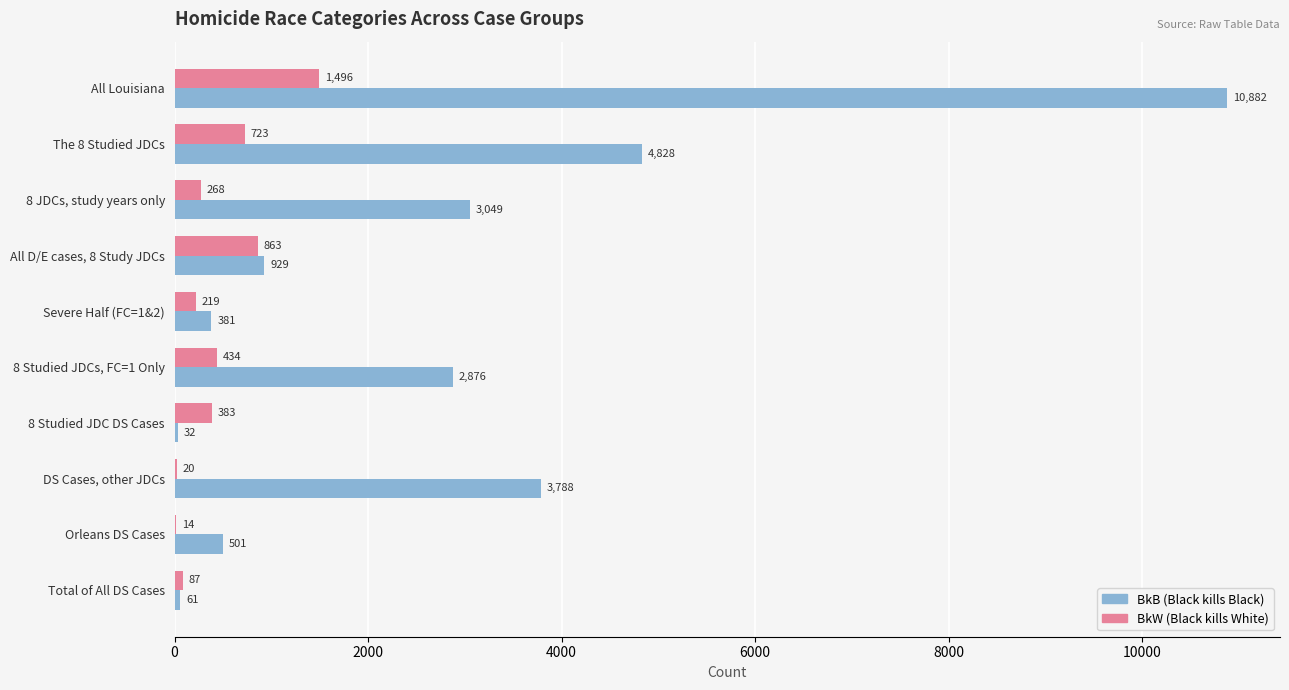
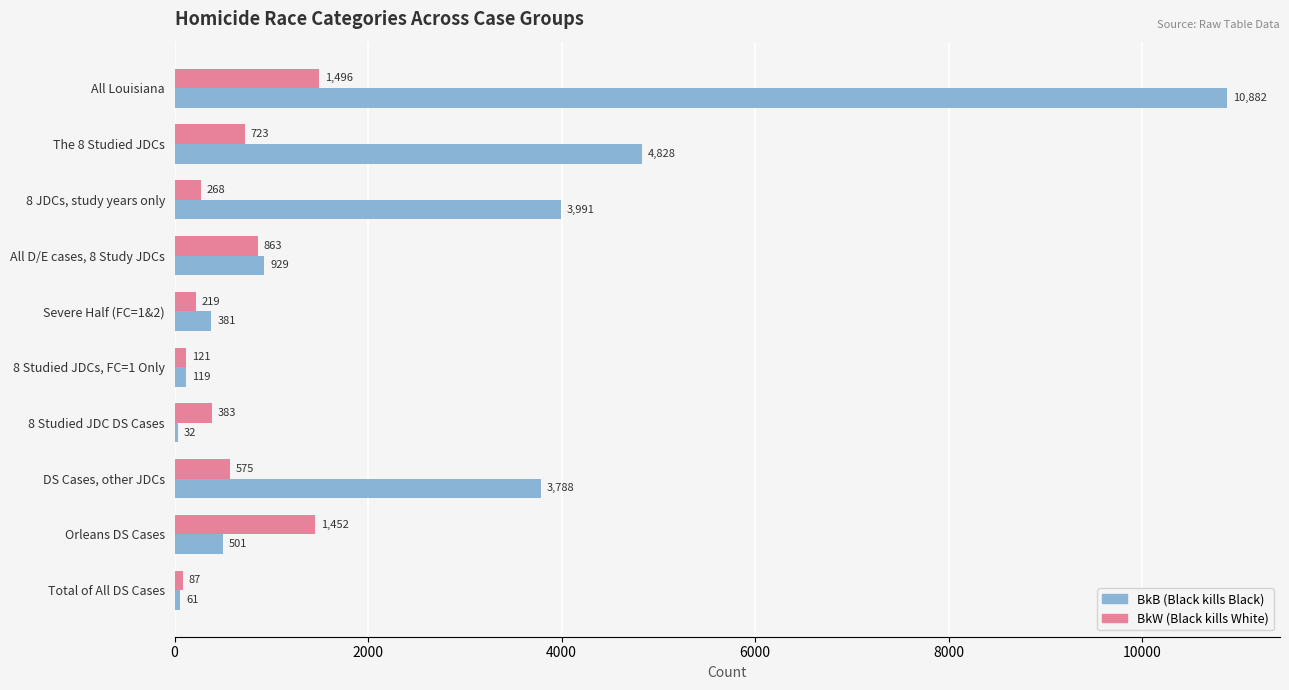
  {
    "BkB (Black kills Black)": {
      "All Louisiana": "10,882",
      "The 8 Studied JDCs": "4,828",
-     "8 JDCs, study years only": "3,049",
+     "8 JDCs, study years only": "3,991",
      "All D/E cases, 8 Study JDCs": "929",
      "Severe Half (FC=1&2)": "381",
-     "8 Studied JDCs, FC=1 Only": "2,876",
+     "8 Studied JDCs, FC=1 Only": "119",
      "8 Studied JDC DS Cases": "32",
      "DS Cases, other JDCs": "3,788",
      "Orleans DS Cases": "501",
      "Total of All DS Cases": "61"
    },
    "BkW (Black kills White)": {
      "All Louisiana": "1,496",
      "The 8 Studied JDCs": "723",
      "8 JDCs, study years only": "268",
      "All D/E cases, 8 Study JDCs": "863",
      "Severe Half (FC=1&2)": "219",
-     "8 Studied JDCs, FC=1 Only": "434",
+     "8 Studied JDCs, FC=1 Only": "121",
      "8 Studied JDC DS Cases": "383",
-     "DS Cases, other JDCs": "20",
-     "Orleans DS Cases": "14",
+     "DS Cases, other JDCs": "575",
+     "Orleans DS Cases": "1,452",
      "Total of All DS Cases": "87"
    }
  }
